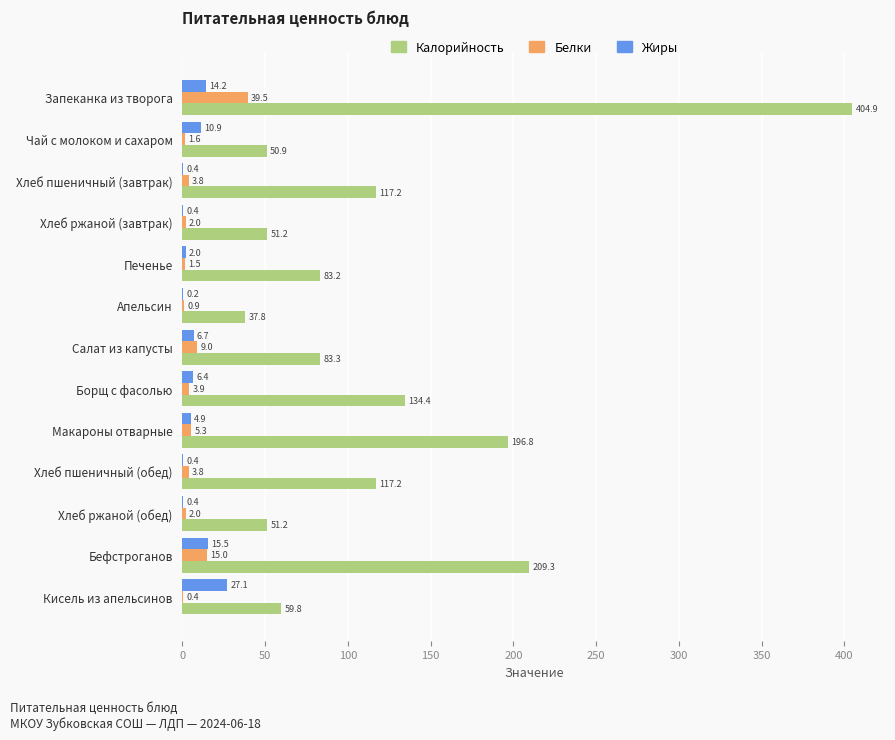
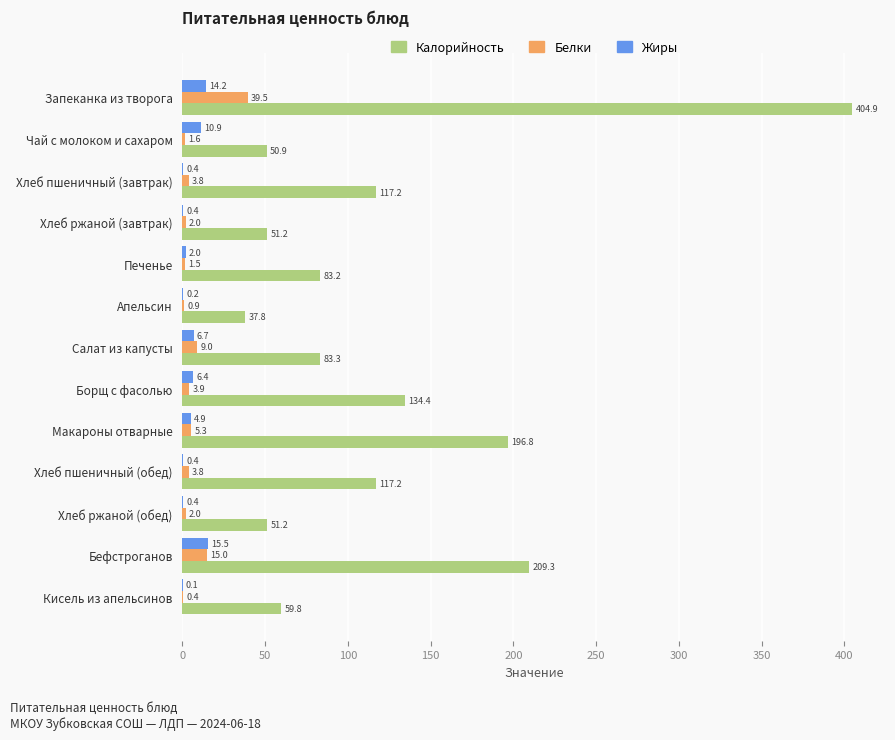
  {
    "Калорийность": {
      "Запеканка из творога": 404.9,
      "Чай с молоком и сахаром": 50.9,
      "Хлеб пшеничный (завтрак)": 117.2,
      "Хлеб ржаной (завтрак)": 51.2,
      "Печенье": 83.2,
      "Апельсин": 37.8,
      "Салат из капусты": 83.3,
      "Борщ с фасолью": 134.4,
      "Макароны отварные": 196.8,
      "Хлеб пшеничный (обед)": 117.2,
      "Хлеб ржаной (обед)": 51.2,
      "Бефстроганов": 209.3,
      "Кисель из апельсинов": 59.8
    },
    "Белки": {
      "Запеканка из творога": 39.5,
      "Чай с молоком и сахаром": 1.6,
      "Хлеб пшеничный (завтрак)": 3.8,
      "Хлеб ржаной (завтрак)": 2.0,
      "Печенье": 1.5,
      "Апельсин": 0.9,
      "Салат из капусты": 9.0,
      "Борщ с фасолью": 3.9,
      "Макароны отварные": 5.3,
      "Хлеб пшеничный (обед)": 3.8,
      "Хлеб ржаной (обед)": 2.0,
      "Бефстроганов": 15.0,
      "Кисель из апельсинов": 0.4
    },
    "Жиры": {
      "Запеканка из творога": 14.2,
      "Чай с молоком и сахаром": 10.9,
      "Хлеб пшеничный (завтрак)": 0.4,
      "Хлеб ржаной (завтрак)": 0.4,
      "Печенье": 2.0,
      "Апельсин": 0.2,
      "Салат из капусты": 6.7,
      "Борщ с фасолью": 6.4,
      "Макароны отварные": 4.9,
      "Хлеб пшеничный (обед)": 0.4,
      "Хлеб ржаной (обед)": 0.4,
      "Бефстроганов": 15.5,
-     "Кисель из апельсинов": 27.1
+     "Кисель из апельсинов": 0.1
    }
  }
